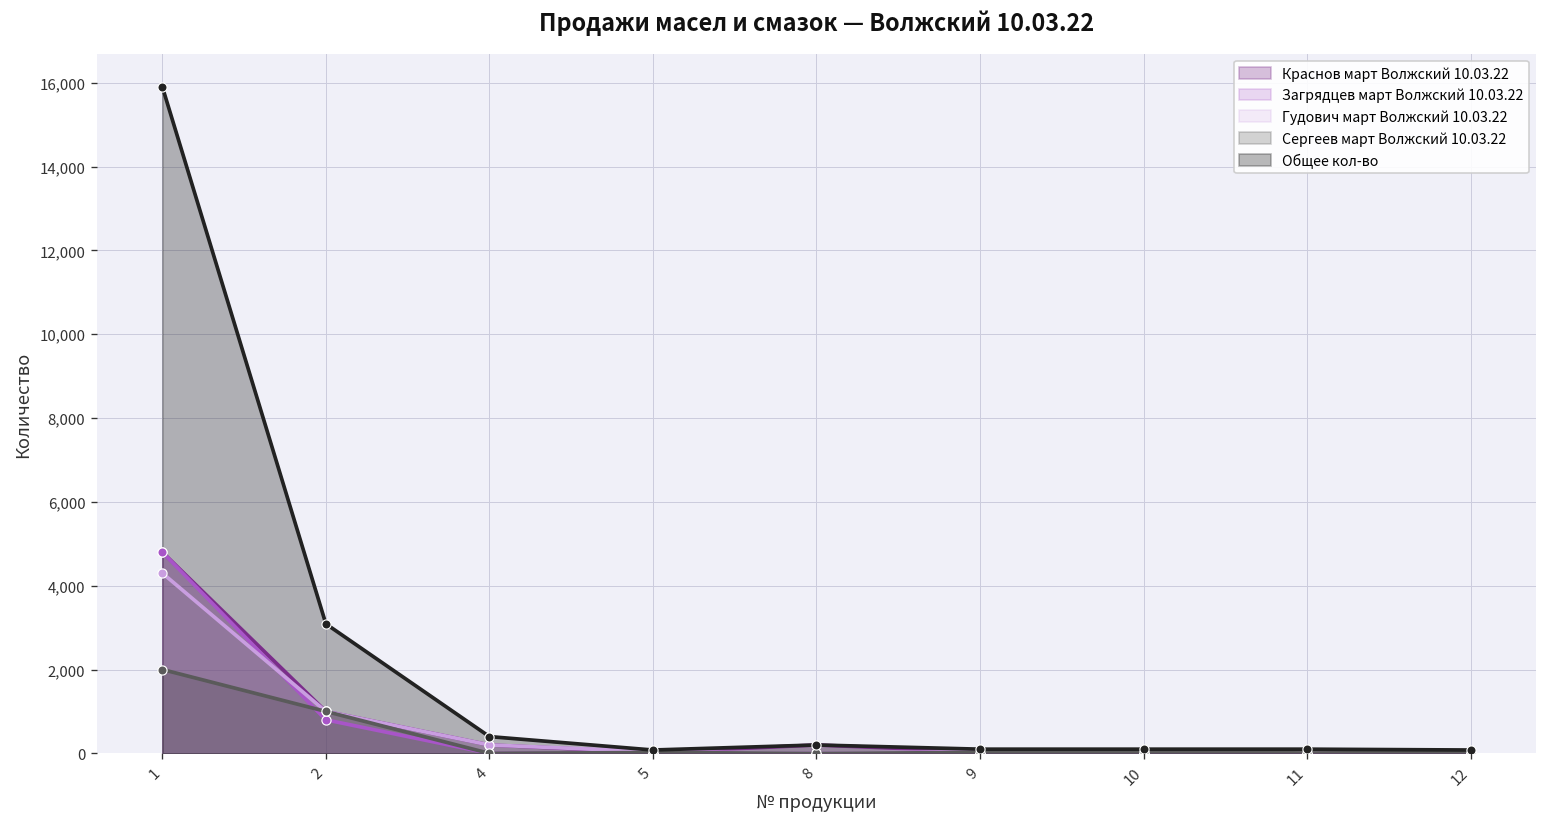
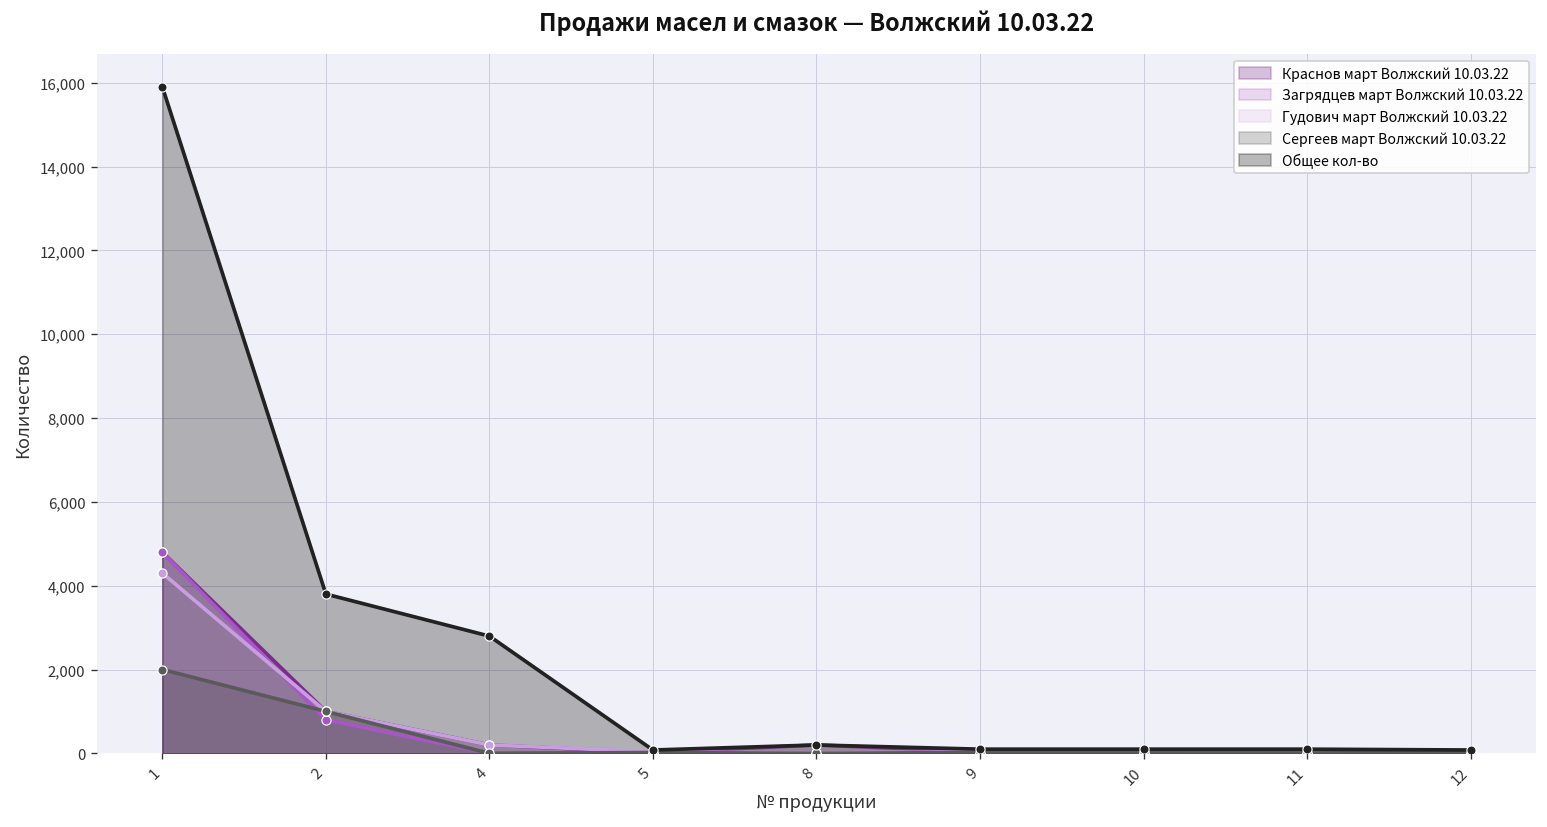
  {
    "Общее кол-во": {
      "1": "15,900",
-     "2": "3,100",
-     "4": "400"
+     "2": "3,800",
+     "4": "2,800"
    }
  }
